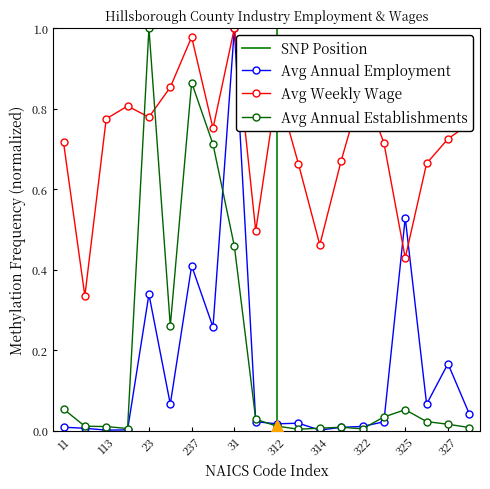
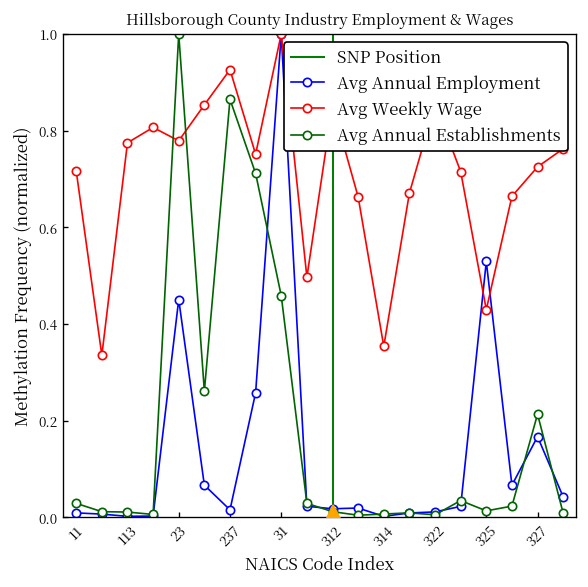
  {
    "Avg Annual Employment": {
      "11": 0.01,
      "113": 0.00,
-     "23": 0.34,
-     "237": 0.41,
+     "23": 0.45,
+     "237": 0.02,
      "325": 0.53,
      "327": 0.17
    },
    "Avg Weekly Wage": {
      "11": 0.72,
      "113": 0.77,
      "23": 0.78,
-     "237": 0.98,
-     "314": 0.46,
+     "237": 0.93,
+     "314": 0.35,
      "325": 0.43,
      "327": 0.72
    },
    "Avg Annual Establishments": {
-     "11": 0.05,
+     "11": 0.03,
      "113": 0.01,
      "23": 1.00,
      "237": 0.86,
      "31": 0.46,
-     "325": 0.05,
-     "327": 0.02
+     "325": 0.01,
+     "327": 0.21
    }
  }
